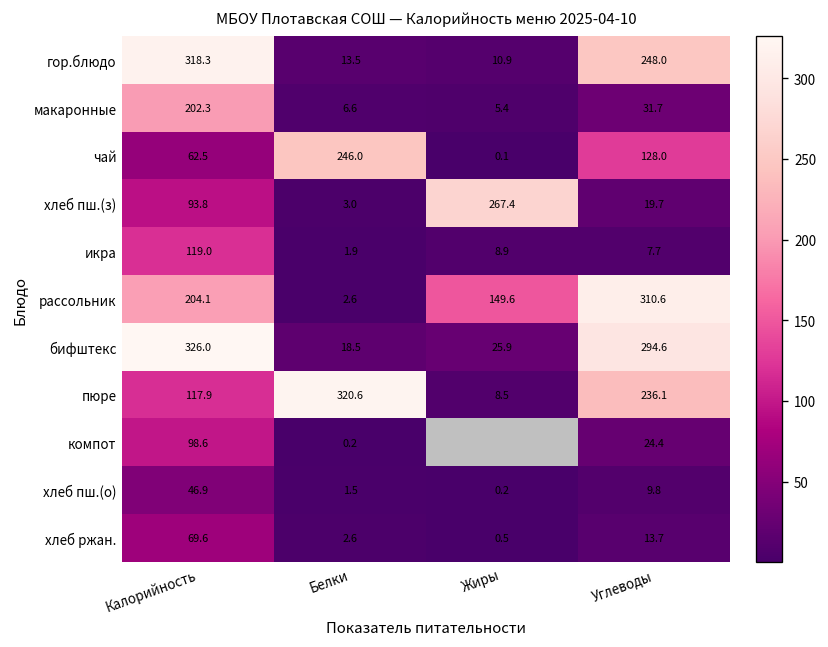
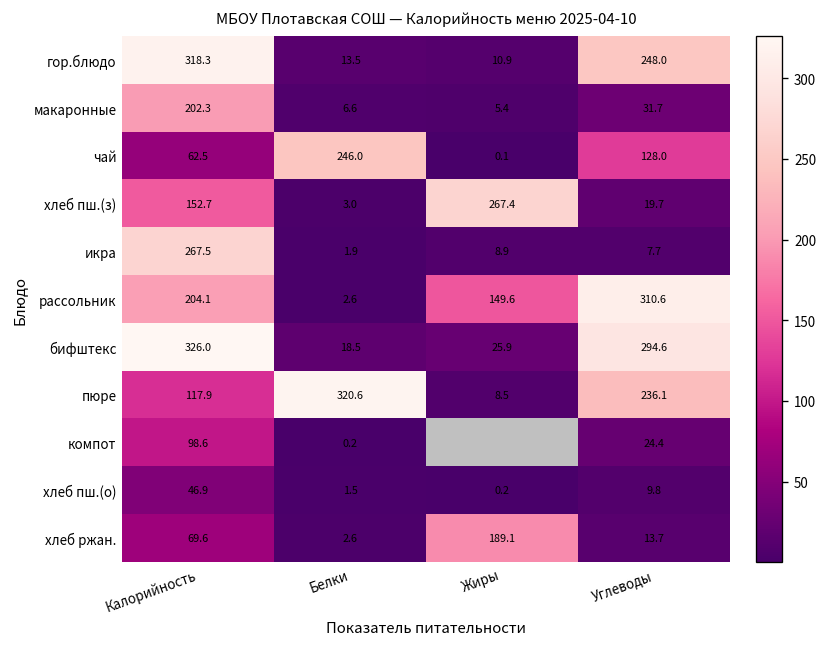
  {
    "хлеб пш.(з)": {
-     "Калорийность": 93.8
+     "Калорийность": 152.7
    },
    "икра": {
-     "Калорийность": 119.0
+     "Калорийность": 267.5
    },
    "хлеб ржан.": {
-     "Жиры": 0.5
+     "Жиры": 189.1
    }
  }
